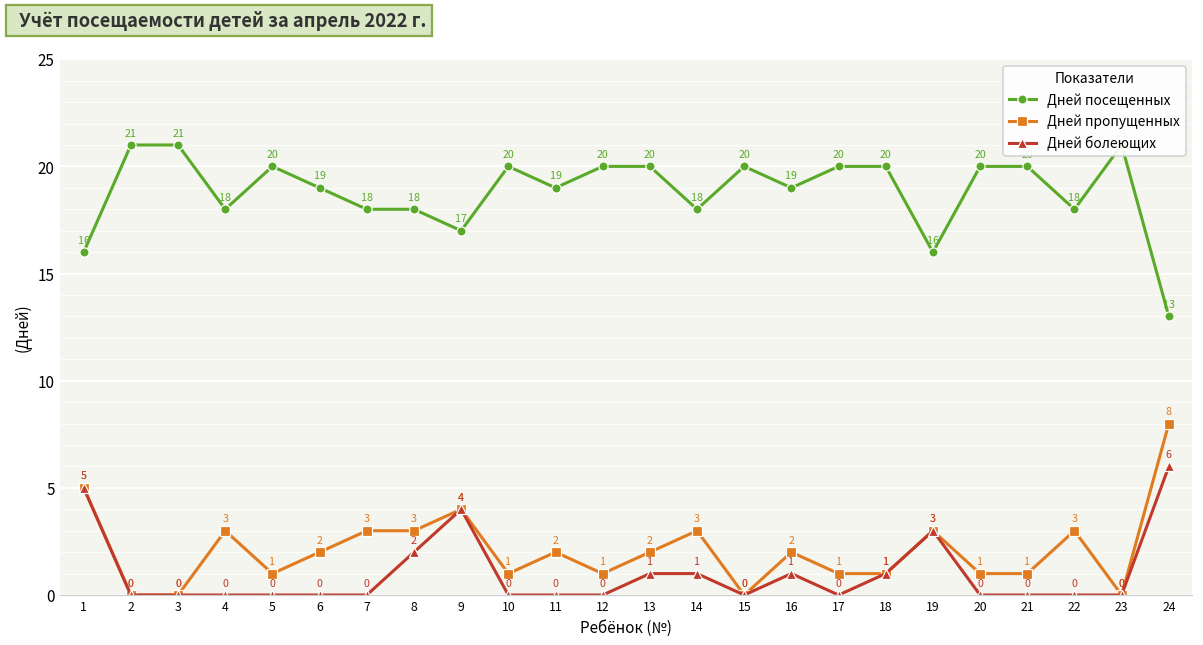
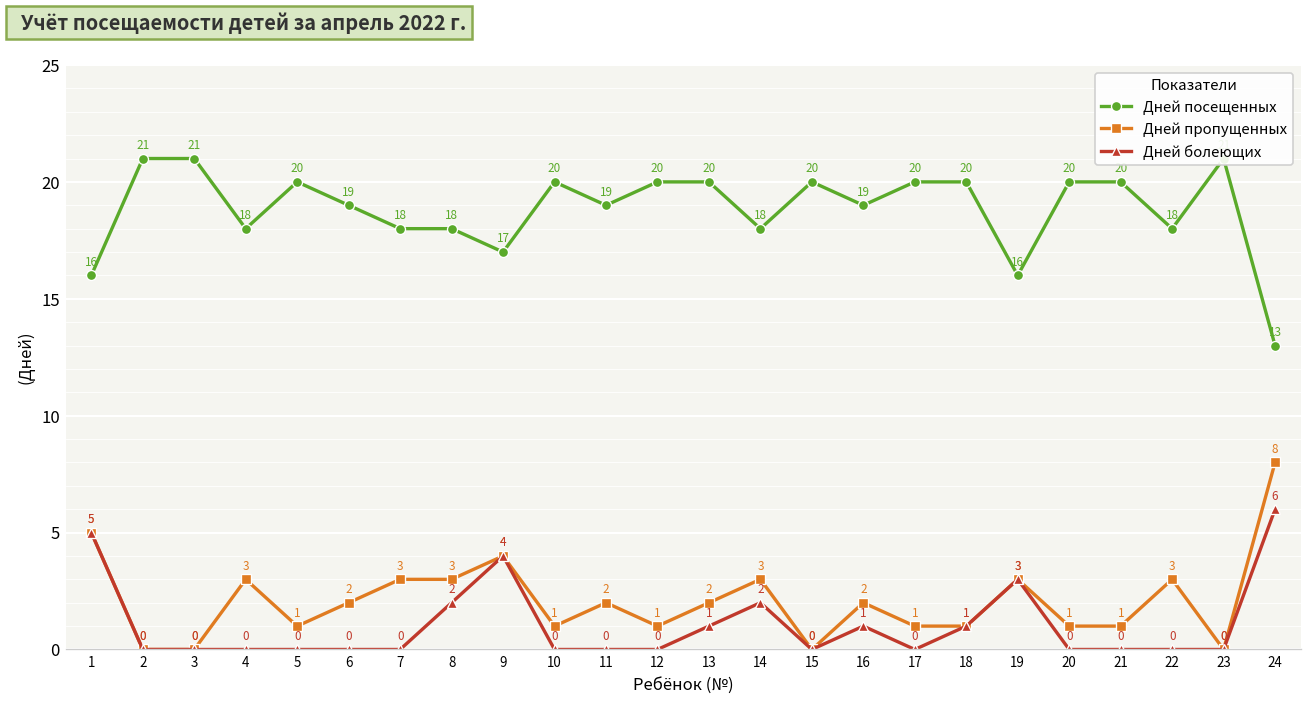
  {
    "Дней посещенных": {
      "1": 16,
      "2": 21,
      "3": 21,
      "4": 18,
      "5": 20,
      "6": 19,
      "7": 18,
      "8": 18,
      "9": 17,
      "10": 20,
      "11": 19,
      "12": 20,
      "13": 20,
      "14": 18,
      "15": 20,
      "16": 19,
      "17": 20,
      "18": 20,
      "19": 16,
      "20": 20,
      "22": 18,
      "24": 13
    },
    "Дней пропущенных": {
      "4": 3,
      "5": 1,
      "6": 2,
      "7": 3,
      "8": 3,
      "10": 1,
      "11": 2,
      "12": 1,
      "13": 2,
      "14": 3,
      "16": 2,
      "17": 1,
      "20": 1,
      "21": 1,
      "22": 3,
      "24": 8
    },
    "Дней болеющих": {
      "4": 0,
      "5": 0,
      "6": 0,
      "7": 0,
      "8": 2,
      "10": 0,
      "11": 0,
      "12": 0,
      "13": 1,
-     "14": 1,
+     "14": 2,
      "16": 1,
      "17": 0,
      "20": 0,
      "21": 0,
      "22": 0,
      "24": 6
    }
  }
